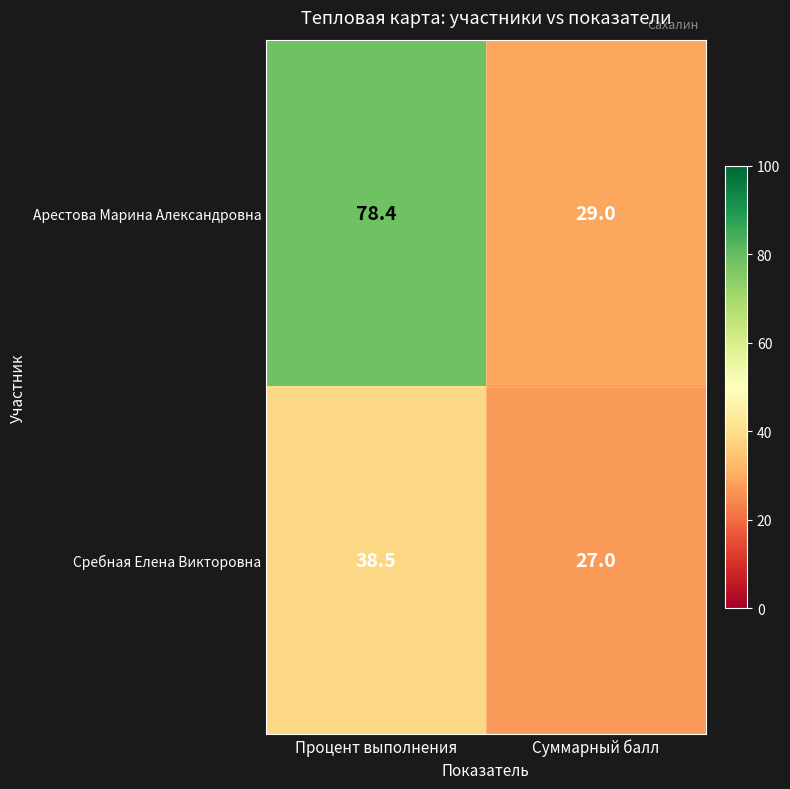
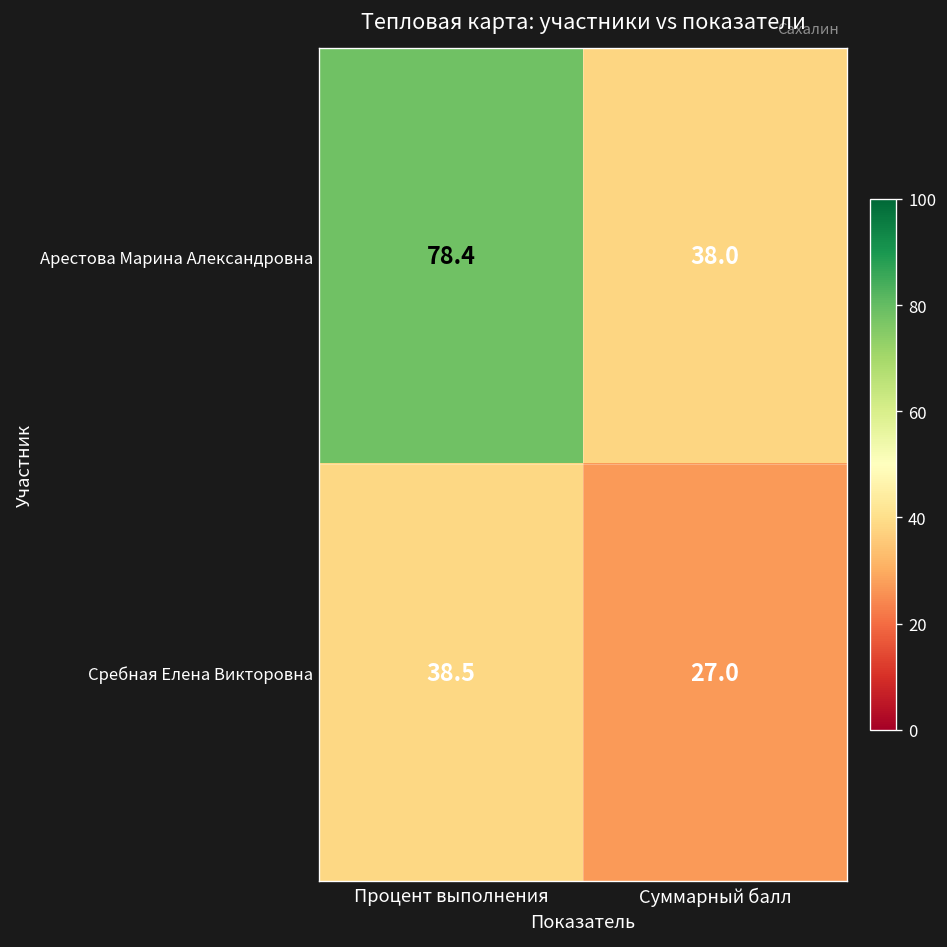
  {
    "Арестова Марина Александровна": {
      "Процент выполнения": 78.4,
-     "Суммарный балл": 29.0
+     "Суммарный балл": 38.0
    },
    "Сребная Елена Викторовна": {
      "Процент выполнения": 38.5,
      "Суммарный балл": 27.0
    }
  }
